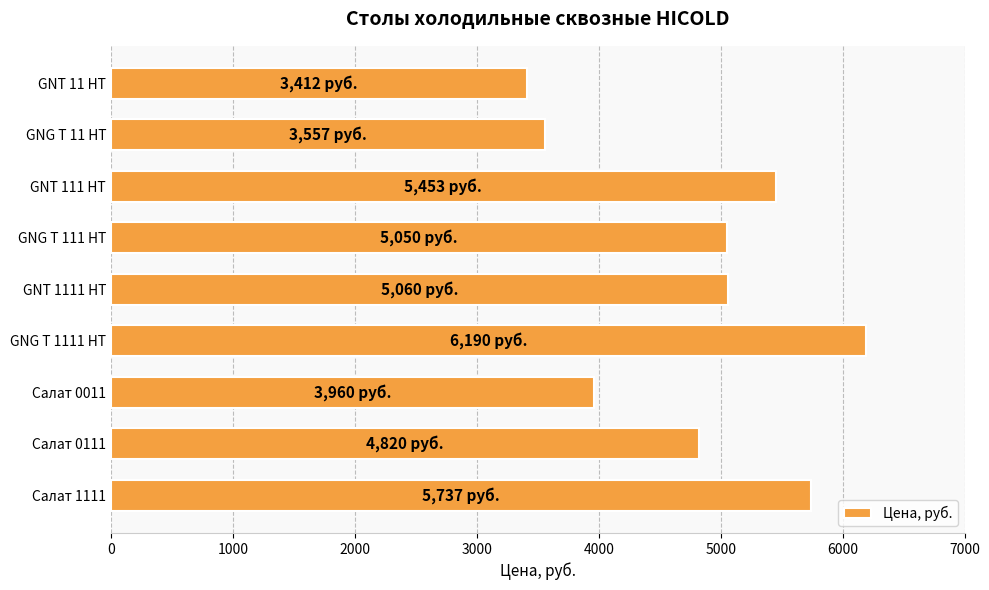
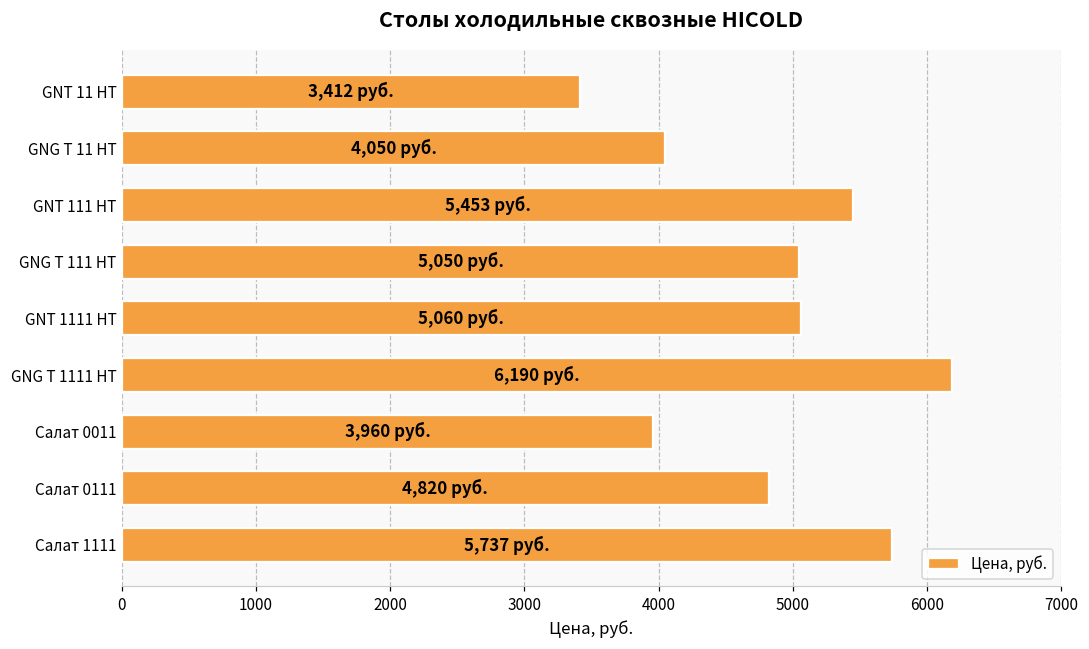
  {
    "GNT 11 HT": "3,412",
-   "GNG T 11 HT": "3,557",
+   "GNG T 11 HT": "4,050",
    "GNT 111 HT": "5,453",
    "GNG T 111 HT": "5,050",
    "GNT 1111 HT": "5,060",
    "GNG T 1111 HT": "6,190",
    "Салат 0011": "3,960",
    "Салат 0111": "4,820",
    "Салат 1111": "5,737"
  }
